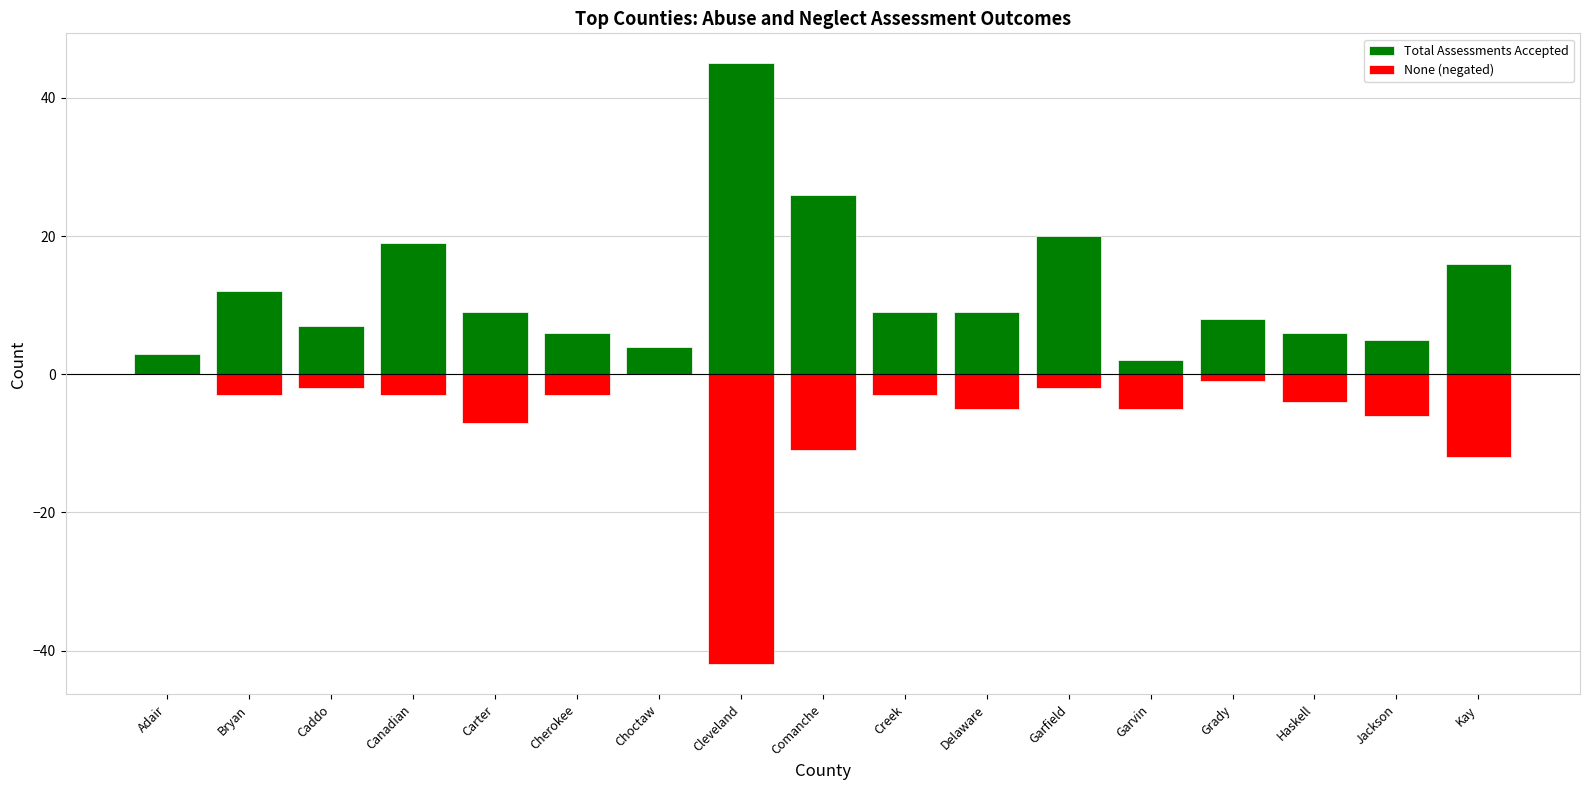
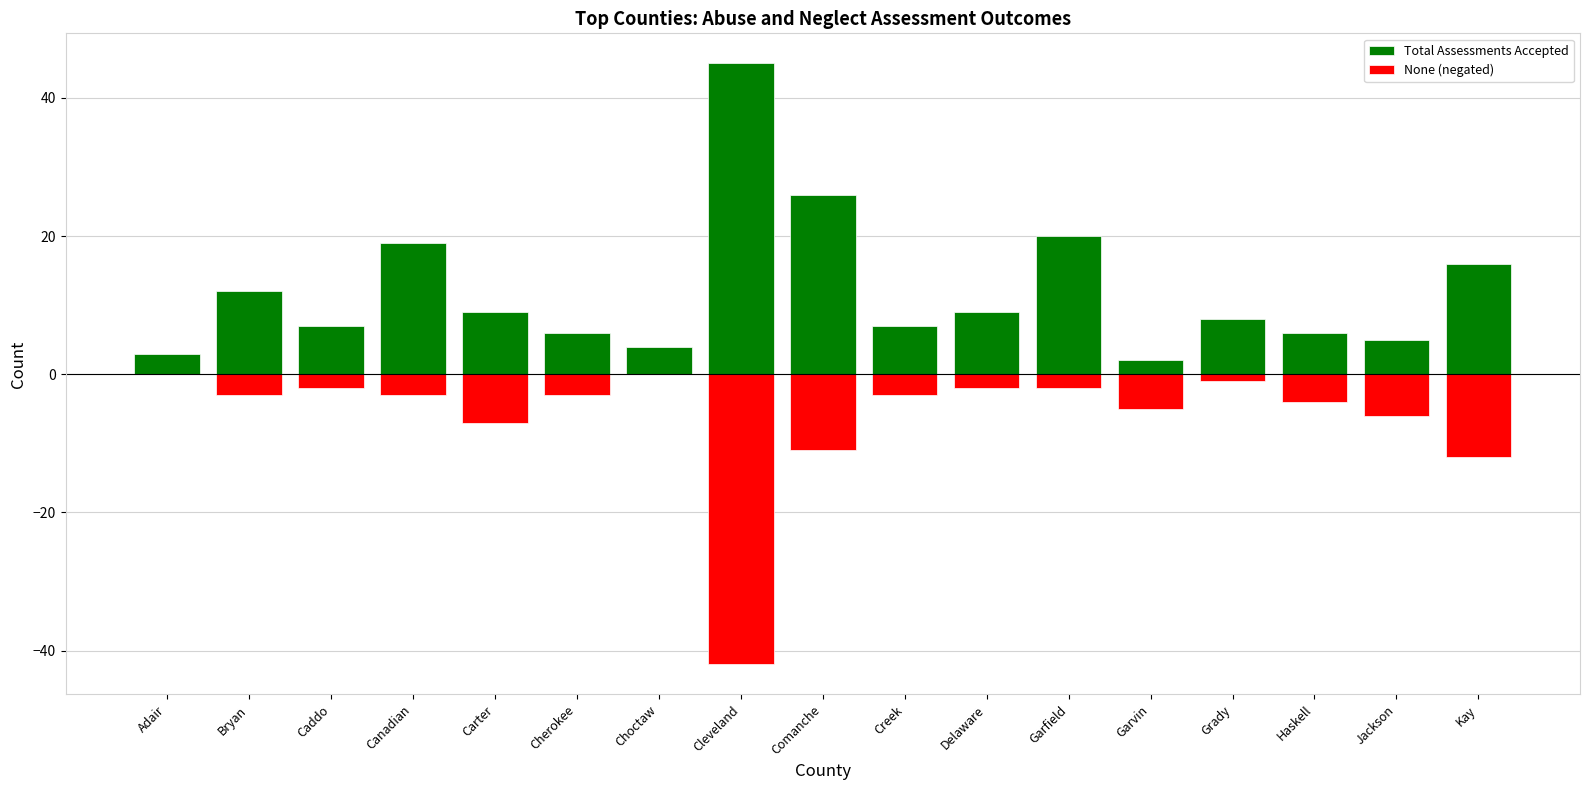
  {
    "Total Assessments Accepted": {
      "Adair": 3,
      "Bryan": 12,
      "Caddo": 7,
      "Canadian": 19,
      "Carter": 9,
      "Cherokee": 6,
      "Choctaw": 4,
      "Cleveland": 45,
      "Comanche": 26,
-     "Creek": 9,
+     "Creek": 7,
      "Delaware": 9,
      "Garfield": 20,
      "Garvin": 2,
      "Grady": 8,
      "Haskell": 6,
      "Jackson": 5,
      "Kay": 16
    },
    "None (negated)": {
      "Adair": 0,
      "Bryan": -3,
      "Caddo": -2,
      "Canadian": -3,
      "Carter": -7,
      "Cherokee": -3,
      "Choctaw": 0,
      "Cleveland": -42,
      "Comanche": -11,
      "Creek": -3,
-     "Delaware": -5,
+     "Delaware": -2,
      "Garfield": -2,
      "Garvin": -5,
      "Grady": -1,
      "Haskell": -4,
      "Jackson": -6,
      "Kay": -12
    }
  }
